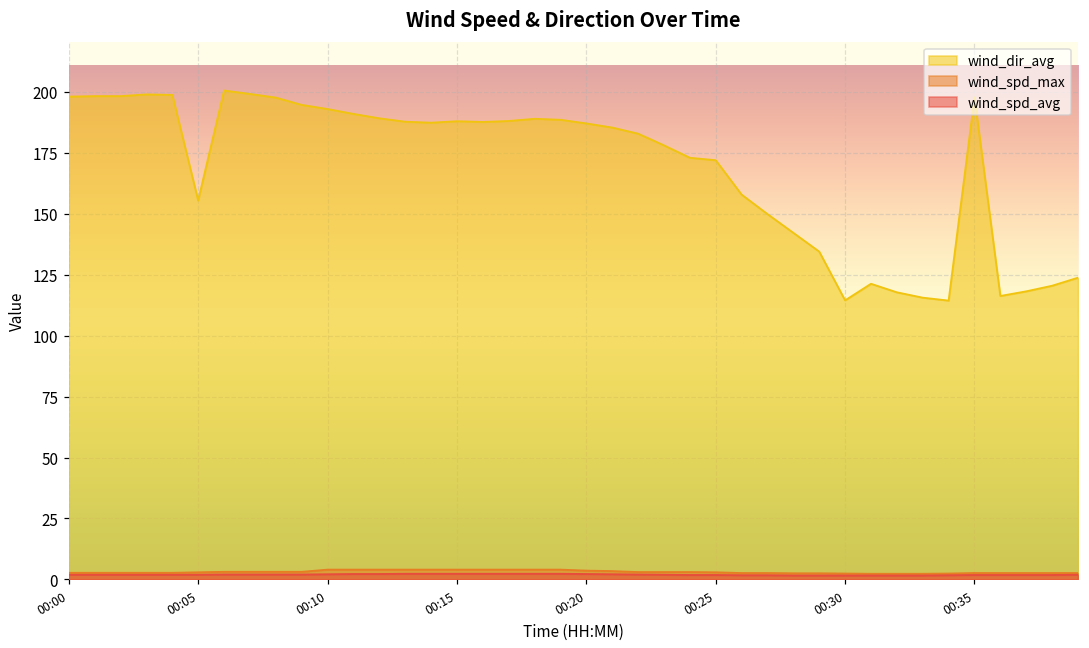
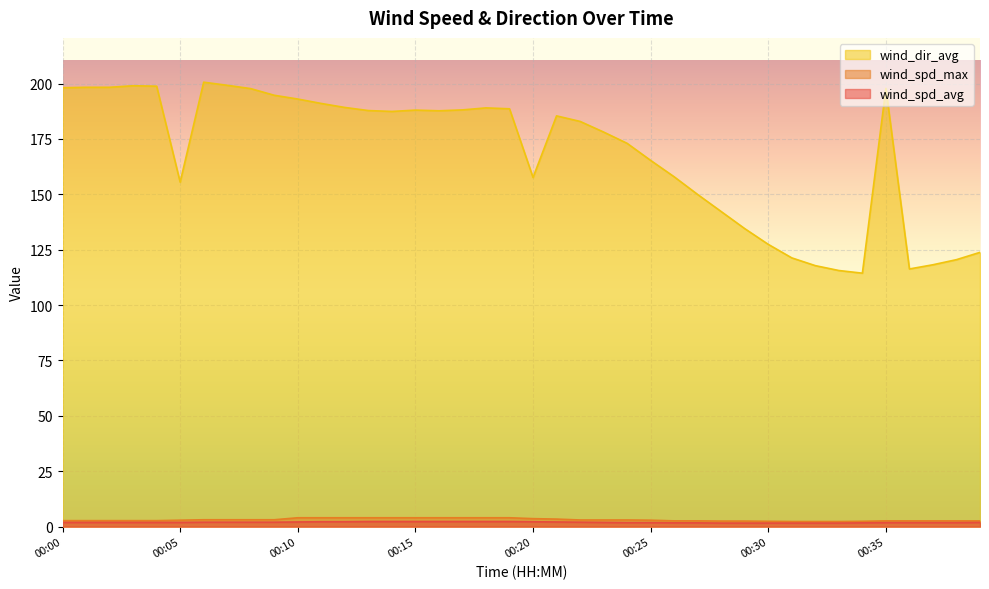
  {
    "wind_dir_avg": {
      "00:00": 198,
      "00:05": 156,
      "00:10": 193,
      "00:15": 188,
-     "00:20": 187,
-     "00:25": 172,
-     "00:30": 115
+     "00:20": 158,
+     "00:25": 165,
+     "00:30": 127
    }
  }
